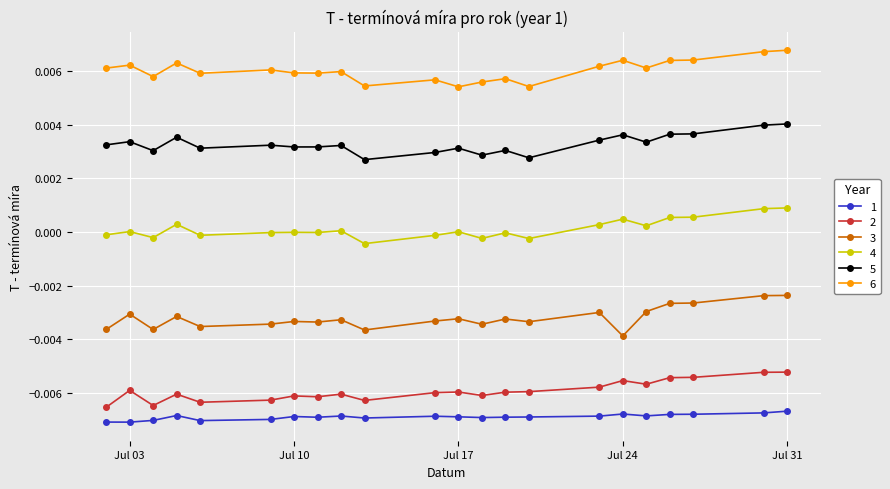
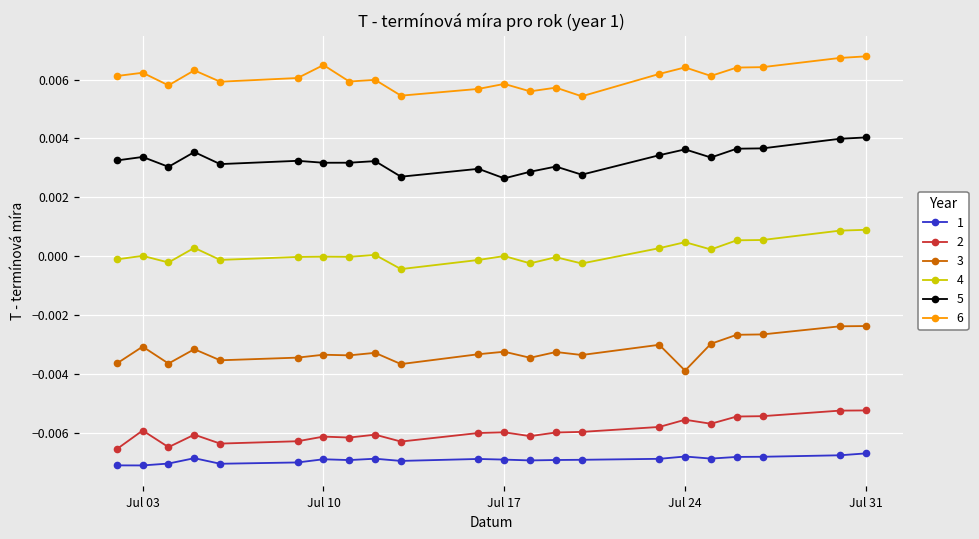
  {
    "1": {
      "Jul 03": -0.0071,
      "Jul 10": -0.0069,
      "Jul 17": -0.0069,
      "Jul 24": -0.0068,
      "Jul 31": -0.0067
    },
    "2": {
      "Jul 03": -0.0059,
      "Jul 10": -0.0061,
      "Jul 17": -0.0060,
      "Jul 24": -0.0055,
      "Jul 31": -0.0052
    },
    "3": {
      "Jul 03": -0.0031,
      "Jul 10": -0.0033,
      "Jul 17": -0.0032,
      "Jul 24": -0.0039,
      "Jul 31": -0.0024
    },
    "4": {
      "Jul 03": 0.0000,
      "Jul 10": 0.0000,
      "Jul 17": 0.0000,
      "Jul 24": 0.0005,
      "Jul 31": 0.0009
    },
    "5": {
      "Jul 03": 0.0034,
      "Jul 10": 0.0032,
-     "Jul 17": 0.0031,
+     "Jul 17": 0.0026,
      "Jul 24": 0.0036,
      "Jul 31": 0.0040
    },
    "6": {
      "Jul 03": 0.0062,
-     "Jul 10": 0.0059,
-     "Jul 17": 0.0054,
+     "Jul 10": 0.0065,
+     "Jul 17": 0.0059,
      "Jul 24": 0.0064,
      "Jul 31": 0.0068
    }
  }
